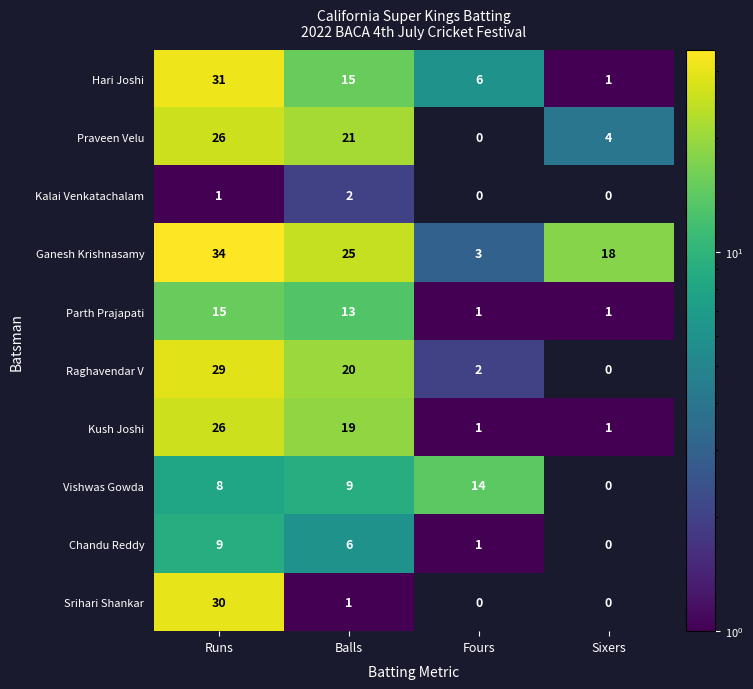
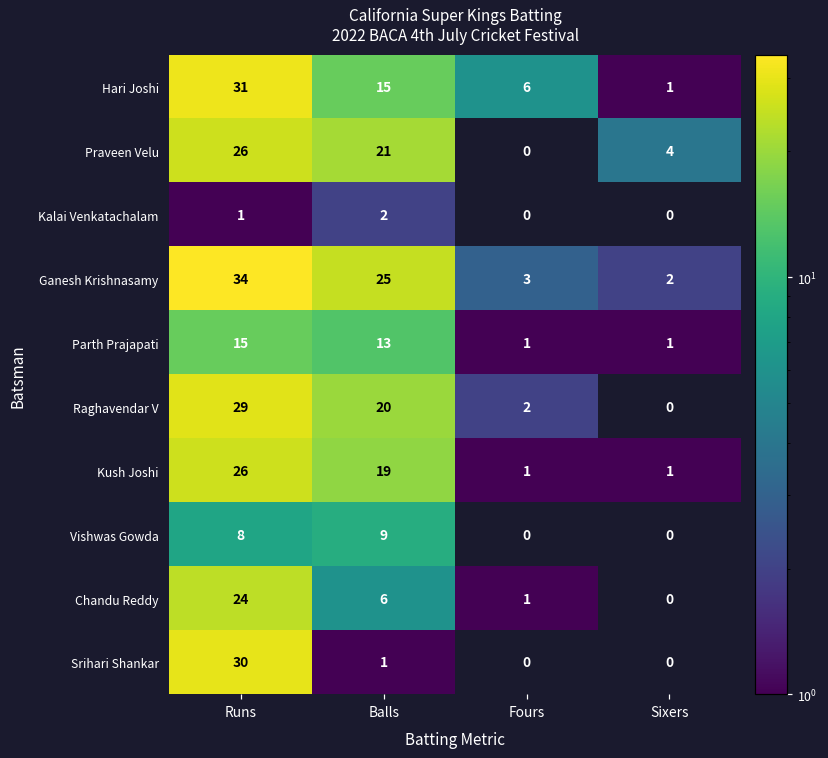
  {
    "Hari Joshi": {
      "Runs": 31,
      "Balls": 15,
      "Fours": 6,
      "Sixers": 1
    },
    "Praveen Velu": {
      "Runs": 26,
      "Balls": 21,
      "Fours": 0,
      "Sixers": 4
    },
    "Kalai Venkatachalam": {
      "Runs": 1,
      "Balls": 2,
      "Fours": 0,
      "Sixers": 0
    },
    "Ganesh Krishnasamy": {
      "Runs": 34,
      "Balls": 25,
      "Fours": 3,
-     "Sixers": 18
+     "Sixers": 2
    },
    "Parth Prajapati": {
      "Runs": 15,
      "Balls": 13,
      "Fours": 1,
      "Sixers": 1
    },
    "Raghavendar V": {
      "Runs": 29,
      "Balls": 20,
      "Fours": 2,
      "Sixers": 0
    },
    "Kush Joshi": {
      "Runs": 26,
      "Balls": 19,
      "Fours": 1,
      "Sixers": 1
    },
    "Vishwas Gowda": {
      "Runs": 8,
      "Balls": 9,
-     "Fours": 14,
+     "Fours": 0,
      "Sixers": 0
    },
    "Chandu Reddy": {
-     "Runs": 9,
+     "Runs": 24,
      "Balls": 6,
      "Fours": 1,
      "Sixers": 0
    },
    "Srihari Shankar": {
      "Runs": 30,
      "Balls": 1,
      "Fours": 0,
      "Sixers": 0
    }
  }
